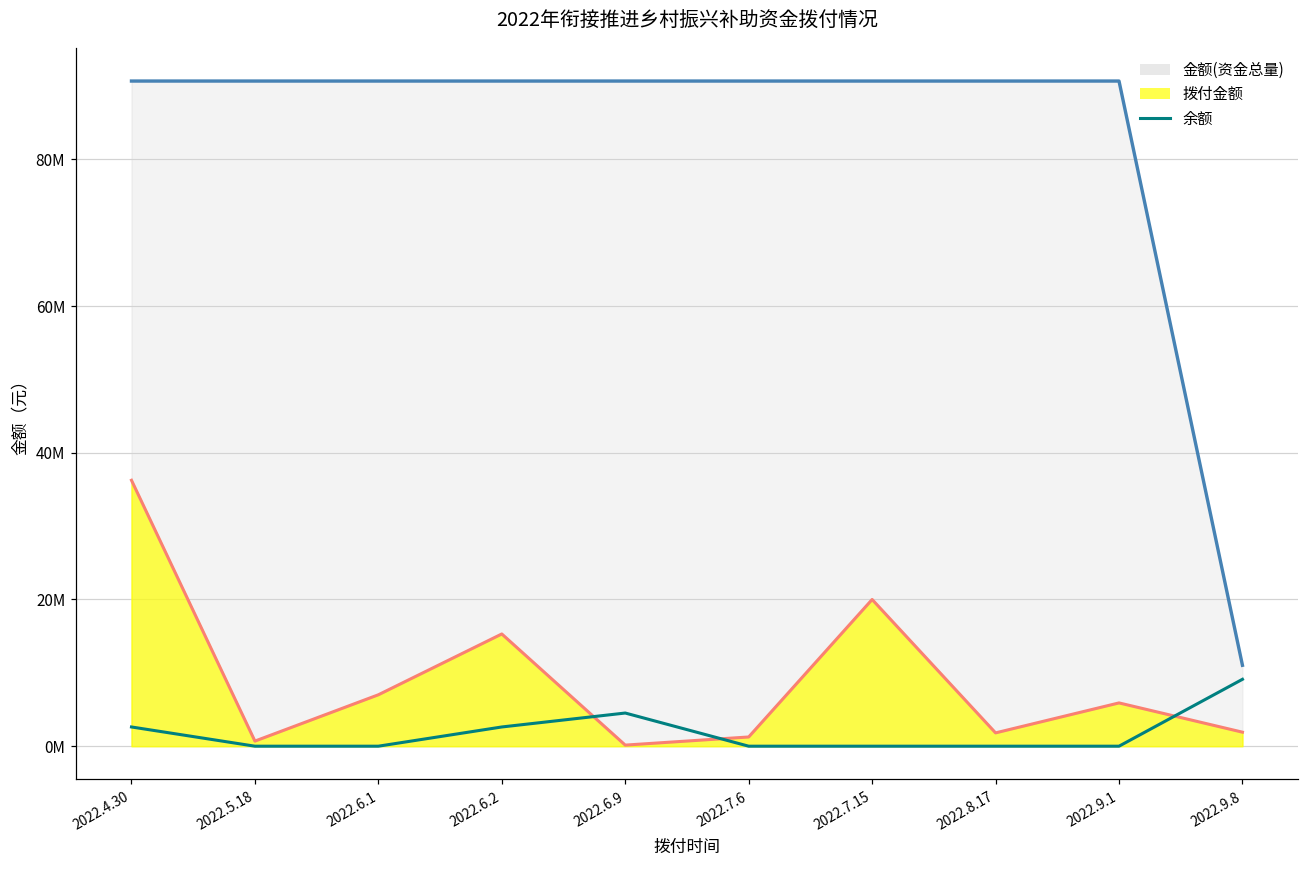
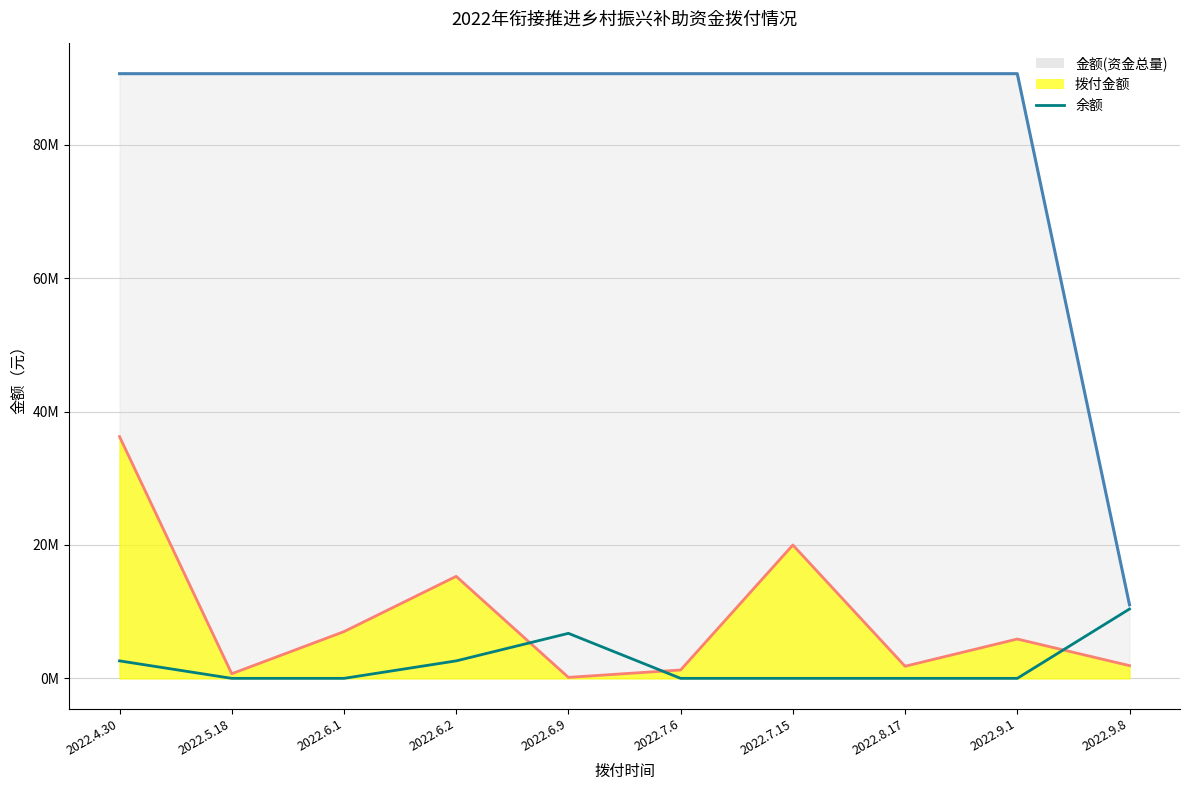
  {
    "金额(资金总量)": {
      "2022.4.30": 91000000,
      "2022.5.18": 91000000,
      "2022.6.1": 91000000,
      "2022.6.2": 91000000,
      "2022.6.9": 91000000,
      "2022.7.6": 91000000,
      "2022.7.15": 91000000,
      "2022.8.17": 91000000,
      "2022.9.1": 91000000,
      "2022.9.8": 11000000
    },
    "拨付金额": {
      "2022.4.30": 36000000,
      "2022.5.18": 1000000,
      "2022.6.1": 7000000,
      "2022.6.2": 15000000,
      "2022.6.9": 0,
      "2022.7.6": 1000000,
      "2022.7.15": 20000000,
      "2022.8.17": 2000000,
      "2022.9.1": 6000000,
      "2022.9.8": 2000000
    },
    "余额": {
      "2022.4.30": 3000000,
      "2022.5.18": 0,
      "2022.6.1": 0,
      "2022.6.2": 3000000,
-     "2022.6.9": 5000000,
+     "2022.6.9": 7000000,
      "2022.7.6": 0,
      "2022.7.15": 0,
      "2022.8.17": 0,
      "2022.9.1": 0,
-     "2022.9.8": 9000000
+     "2022.9.8": 10000000
    }
  }
